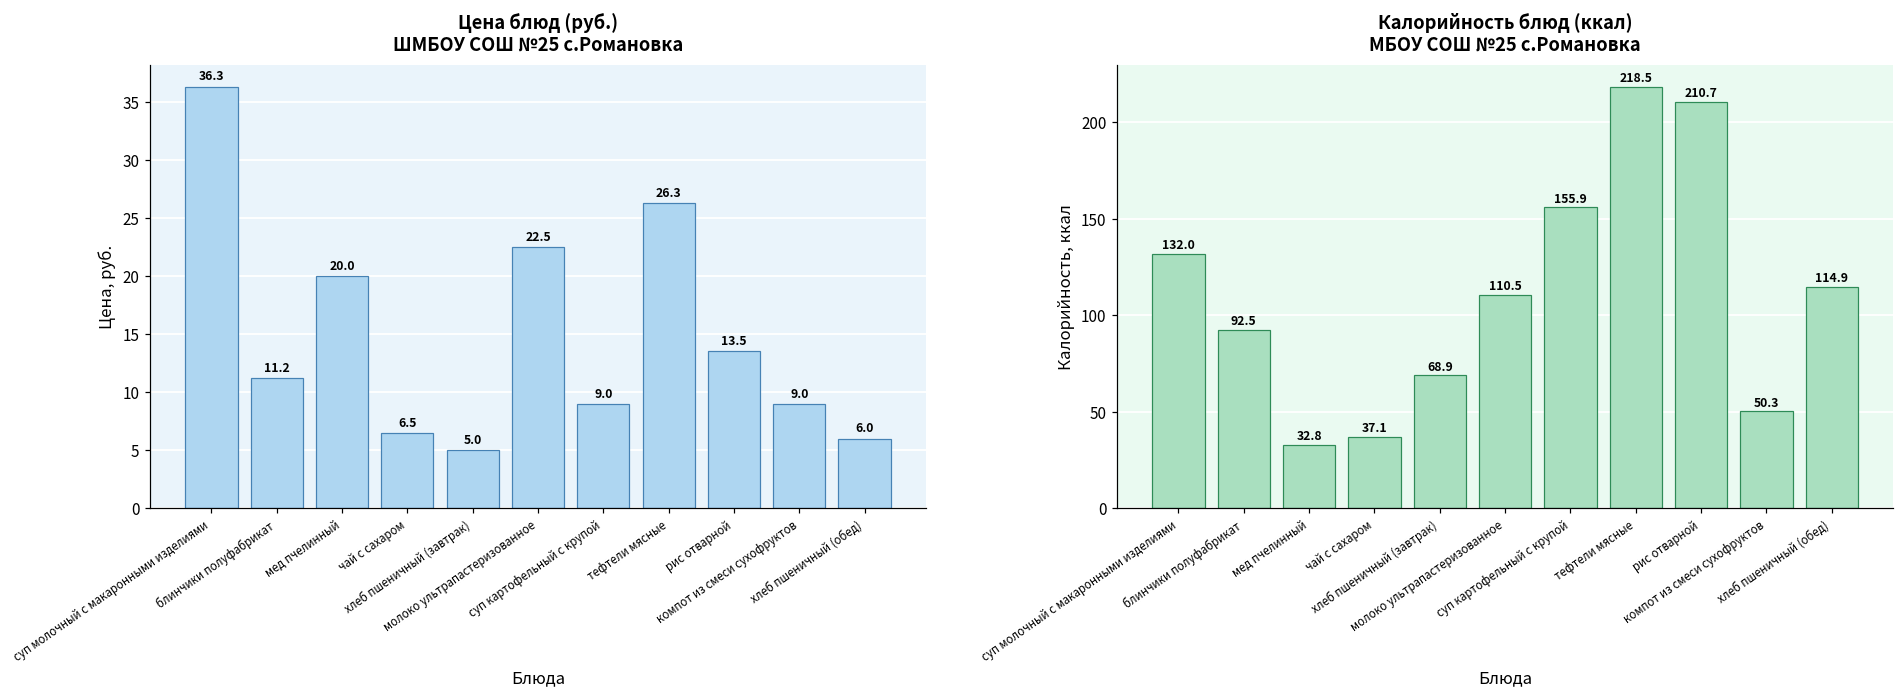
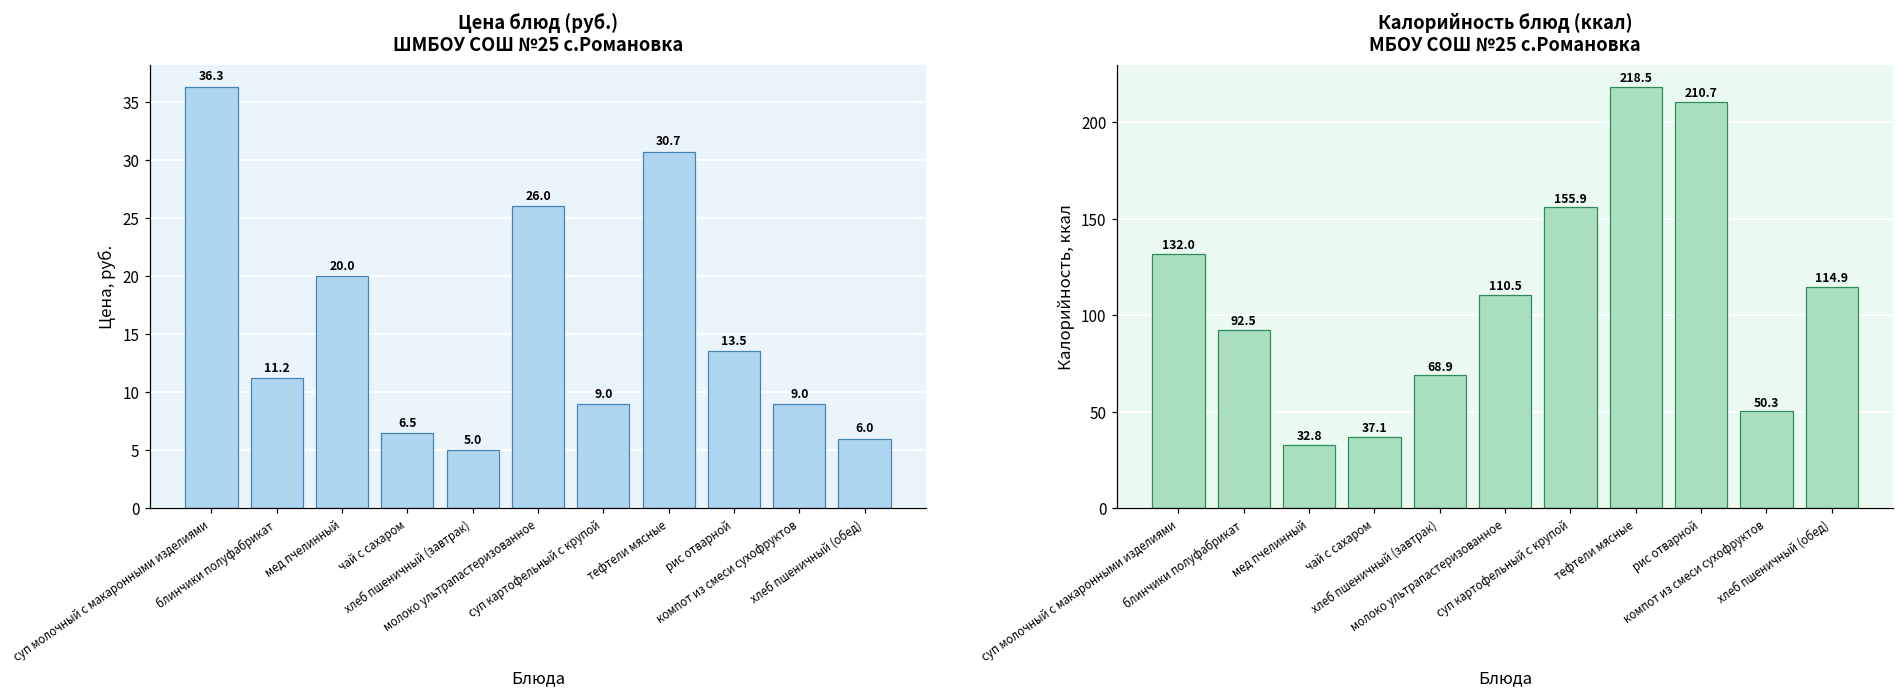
  {
    "Цена блюд (руб.) ШМБОУ СОШ №25 с.Романовка": {
      "суп молочный с макаронными изделиями": 36.3,
      "блинчики полуфабрикат": 11.2,
      "мед пчелинный": 20.0,
      "чай с сахаром": 6.5,
      "хлеб пшеничный (завтрак)": 5.0,
-     "молоко ультрапастеризованное": 22.5,
+     "молоко ультрапастеризованное": 26.0,
      "суп картофельный с крупой": 9.0,
-     "тефтели мясные": 26.3,
+     "тефтели мясные": 30.7,
      "рис отварной": 13.5,
      "компот из смеси сухофруктов": 9.0,
      "хлеб пшеничный (обед)": 6.0
    },
    "Калорийность блюд (ккал) МБОУ СОШ №25 с.Романовка": {
      "суп молочный с макаронными изделиями": 132.0,
      "блинчики полуфабрикат": 92.5,
      "мед пчелинный": 32.8,
      "чай с сахаром": 37.1,
      "хлеб пшеничный (завтрак)": 68.9,
      "молоко ультрапастеризованное": 110.5,
      "суп картофельный с крупой": 155.9,
      "тефтели мясные": 218.5,
      "рис отварной": 210.7,
      "компот из смеси сухофруктов": 50.3,
      "хлеб пшеничный (обед)": 114.9
    }
  }
